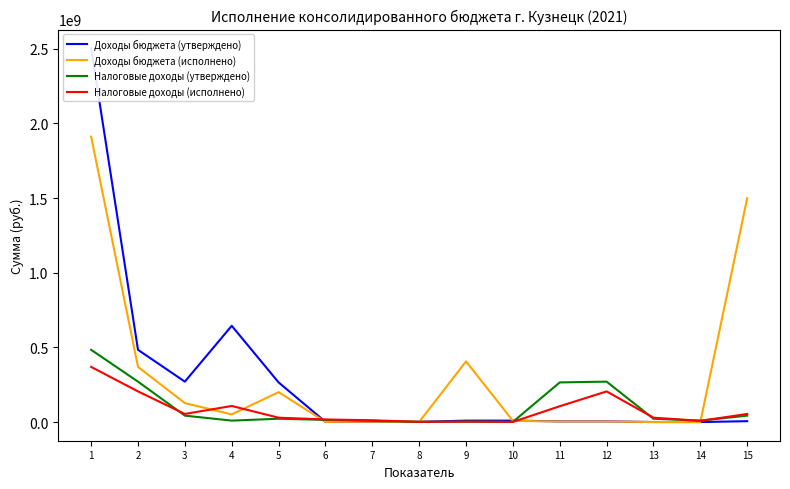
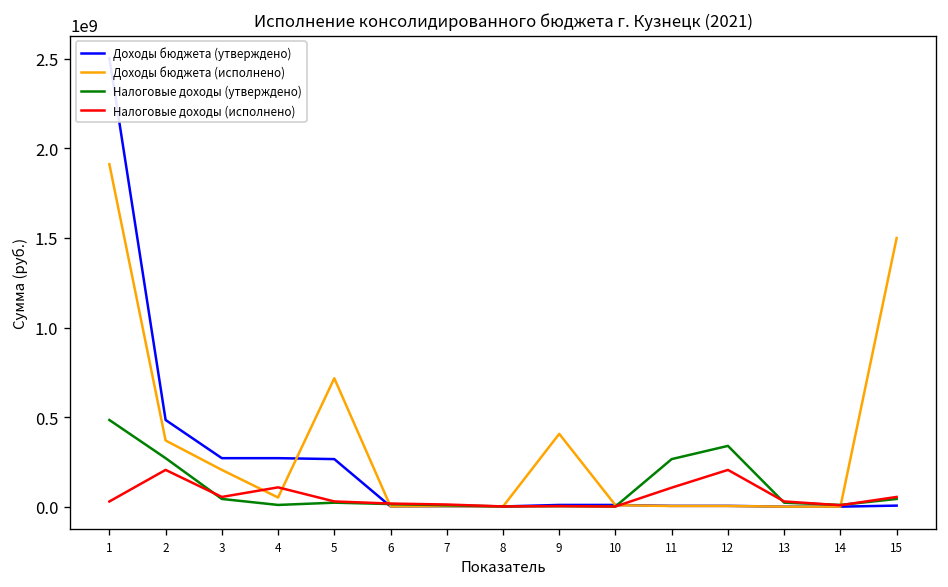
  {
    "Доходы бюджета (утверждено)": {
      "2": 480000000,
      "3": 270000000,
-     "4": 640000000,
+     "4": 270000000,
      "5": 270000000,
      "15": 10000000
    },
    "Доходы бюджета (исполнено)": {
      "1": 1910000000,
      "2": 370000000,
-     "3": 130000000,
+     "3": 210000000,
      "4": 50000000,
-     "5": 200000000,
+     "5": 720000000,
      "9": 410000000,
      "15": 1500000000
    },
    "Налоговые доходы (утверждено)": {
      "1": 480000000,
      "2": 270000000,
      "4": 10000000,
      "11": 270000000,
-     "12": 270000000
+     "12": 340000000
    },
    "Налоговые доходы (исполнено)": {
-     "1": 370000000,
+     "1": 30000000,
      "2": 210000000,
      "4": 110000000,
      "11": 110000000,
      "12": 210000000
    }
  }
